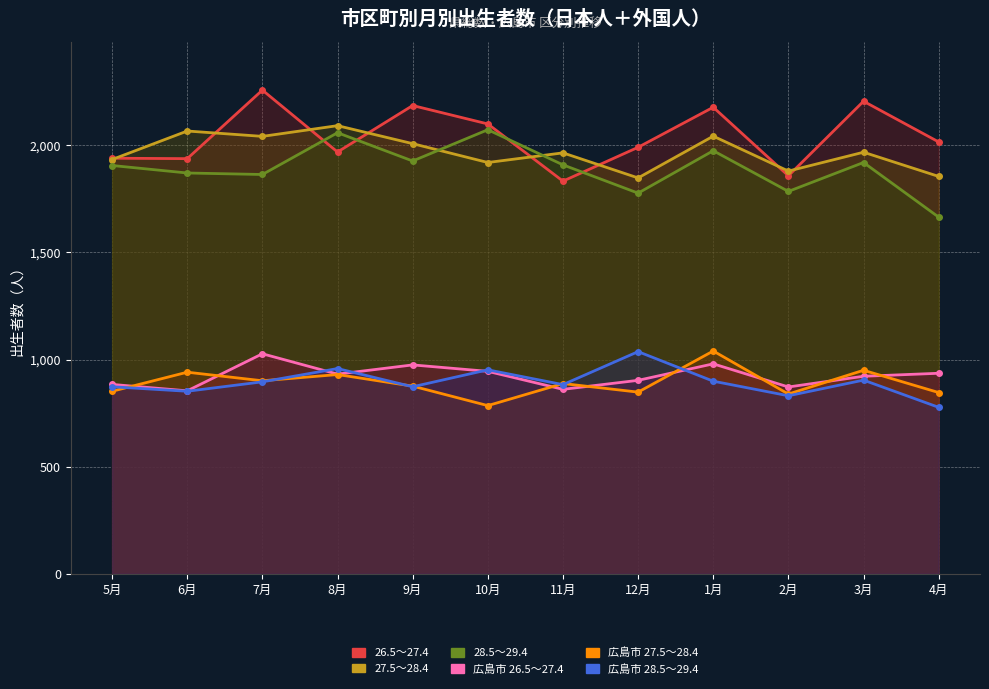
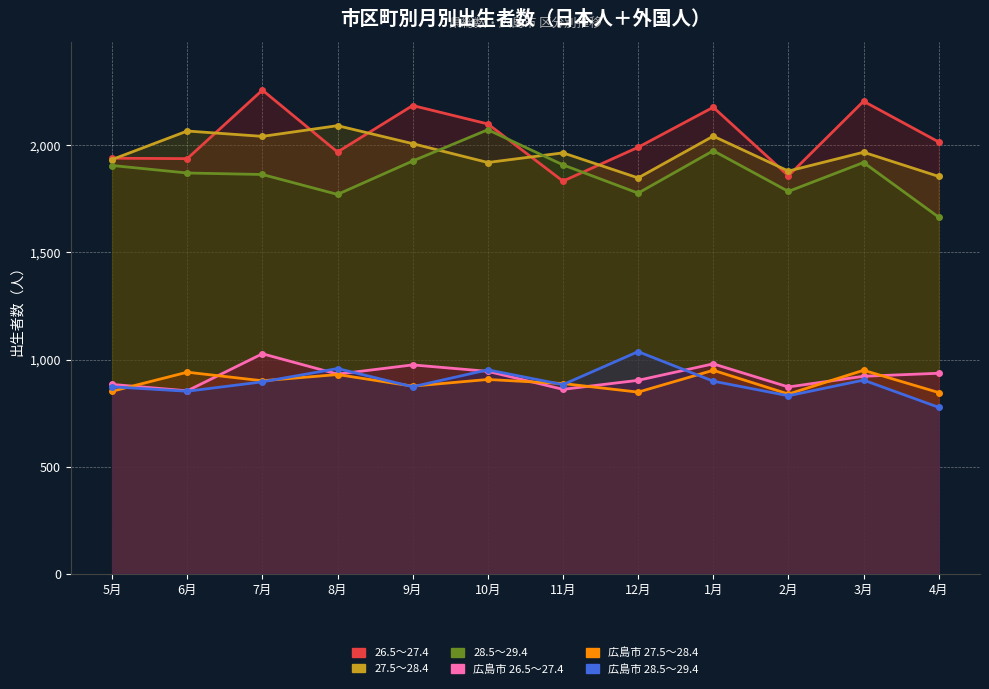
  {
    "26.5～27.4": {
      "6月": "1,940",
      "7月": "2,260",
      "8月": "1,970",
      "9月": "2,190",
      "10月": "2,100",
      "11月": "1,830",
      "12月": "1,990",
      "1月": "2,180",
      "2月": "1,860",
      "3月": "2,210",
      "4月": "2,020"
    },
    "27.5～28.4": {
      "6月": "2,070",
      "7月": "2,040",
      "8月": "2,090",
      "9月": "2,010",
      "10月": "1,920",
      "11月": "1,970",
      "12月": "1,850",
      "1月": "2,040",
      "2月": "1,880",
      "3月": "1,970",
      "4月": "1,860"
    },
    "28.5～29.4": {
      "5月": "1,910",
      "6月": "1,870",
      "7月": "1,860",
-     "8月": "2,060",
+     "8月": "1,770",
      "9月": "1,930",
      "10月": "2,070",
      "11月": "1,910",
      "12月": "1,780",
      "1月": "1,980",
      "2月": "1,790",
      "3月": "1,920",
      "4月": "1,670"
    },
    "広島市 26.5～27.4": {
      "7月": "1,030",
      "9月": "980",
      "11月": "860",
      "12月": "900",
      "1月": "980",
      "2月": "870",
      "3月": "920",
      "4月": "940"
    },
    "広島市 27.5～28.4": {
      "5月": "850",
      "6月": "940",
-     "10月": "790",
+     "10月": "910",
      "12月": "850",
-     "1月": "1,040",
+     "1月": "950",
      "3月": "950",
      "4月": "850"
    },
    "広島市 28.5～29.4": {
      "8月": "960",
      "12月": "1,040",
      "1月": "900",
      "3月": "900",
      "4月": "780"
    }
  }
